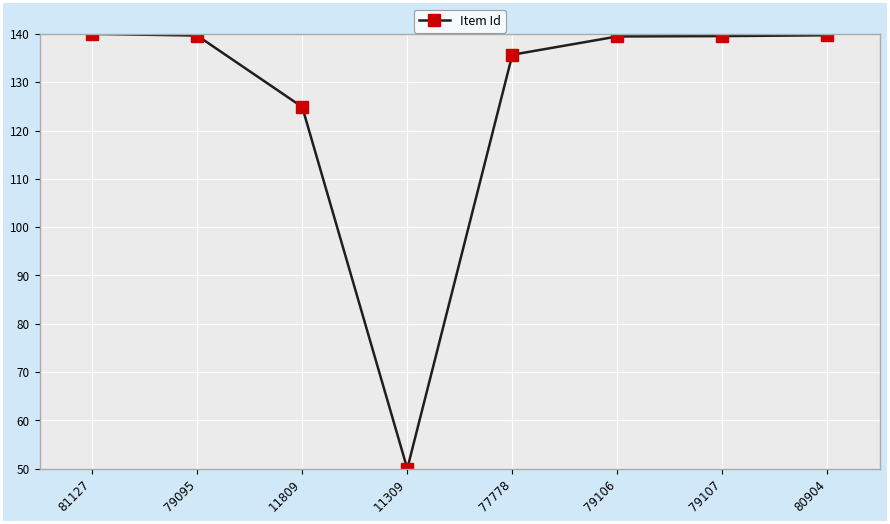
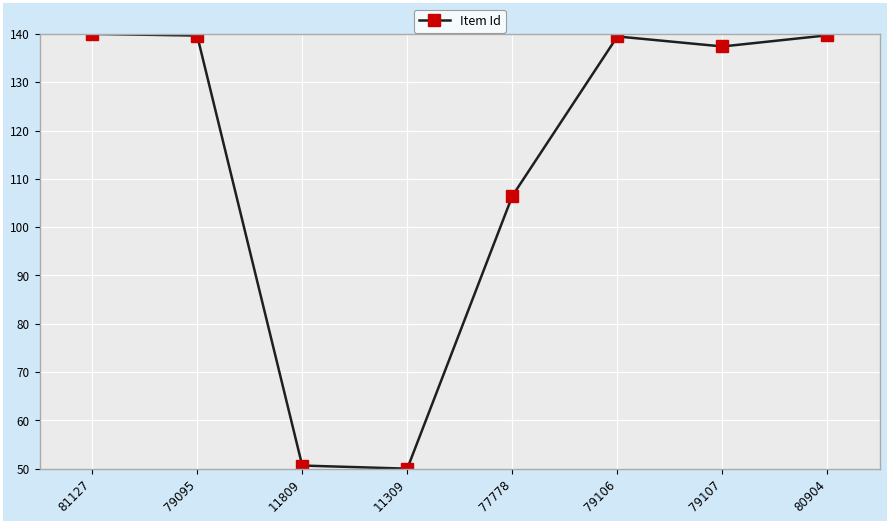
  {
    "81127": 140,
    "79095": 140,
-   "11809": 125,
+   "11809": 51,
    "11309": 50,
-   "77778": 136,
+   "77778": 106,
    "79106": 139,
-   "79107": 140,
+   "79107": 137,
    "80904": 140
  }
